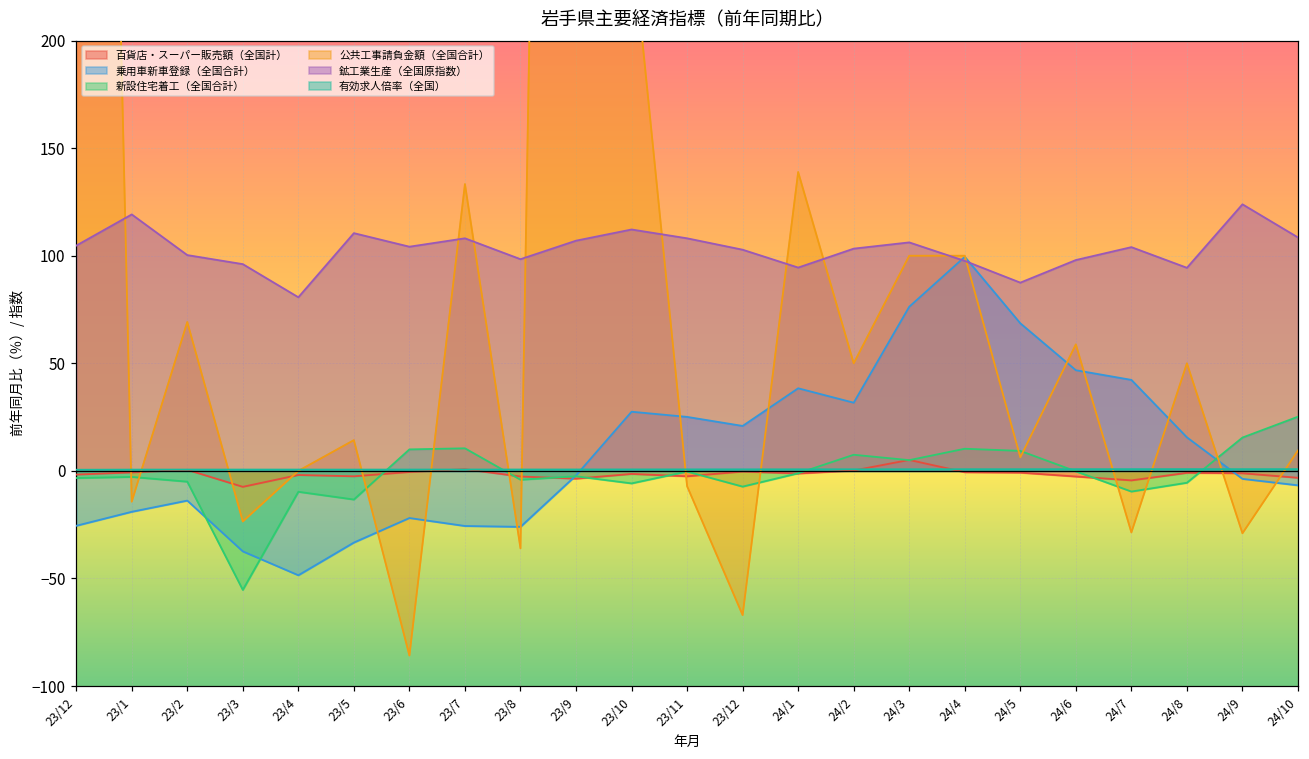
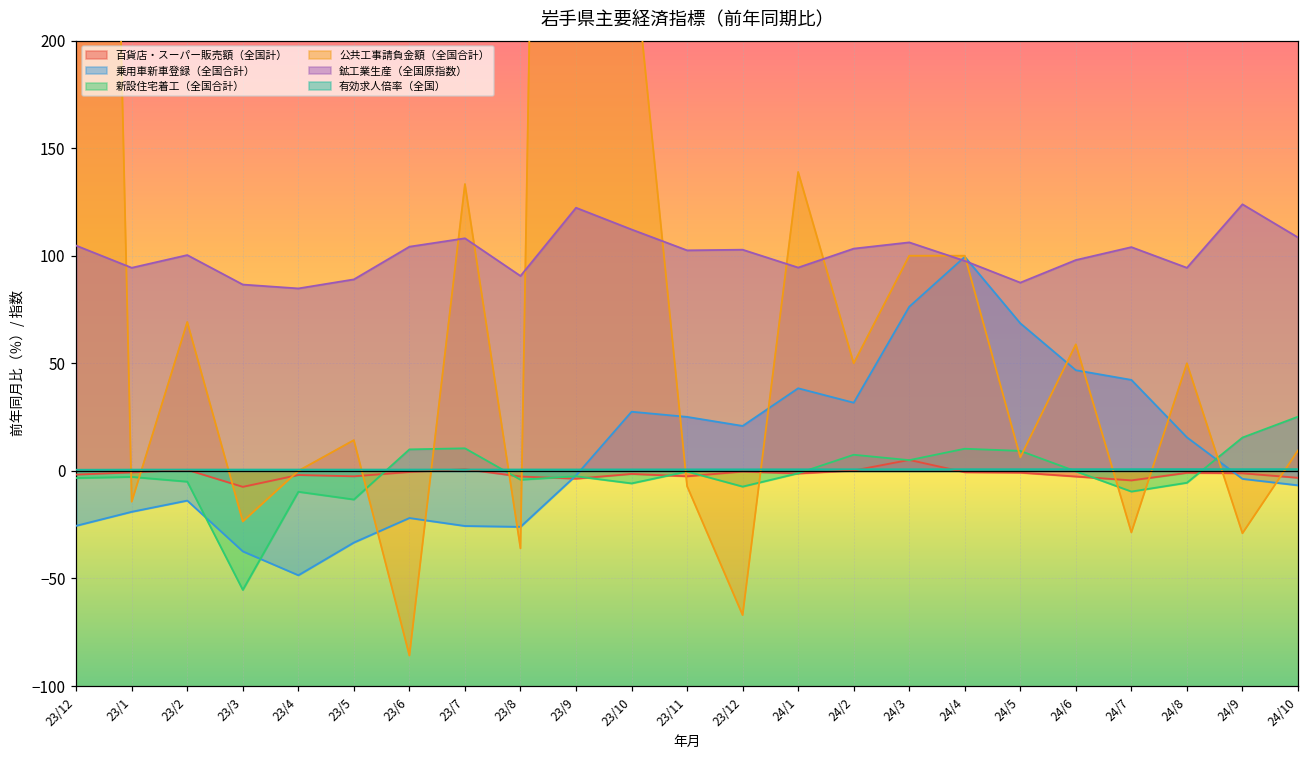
  {
    "鉱工業生産（全国原指数）": {
-     "23/1": 119,
+     "23/1": 94,
      "23/2": 100,
-     "23/3": 96,
-     "23/4": 81,
-     "23/5": 111,
+     "23/3": 87,
+     "23/4": 85,
+     "23/5": 89,
      "23/6": 104,
      "23/7": 108,
-     "23/8": 98,
-     "23/9": 107,
+     "23/8": 91,
+     "23/9": 122,
      "23/10": 112,
-     "23/11": 108,
+     "23/11": 103,
      "24/1": 95,
      "24/2": 103,
      "24/3": 106,
      "24/4": 98,
      "24/5": 88,
      "24/6": 98,
      "24/7": 104,
      "24/8": 94,
      "24/9": 124,
      "24/10": 109
    }
  }
